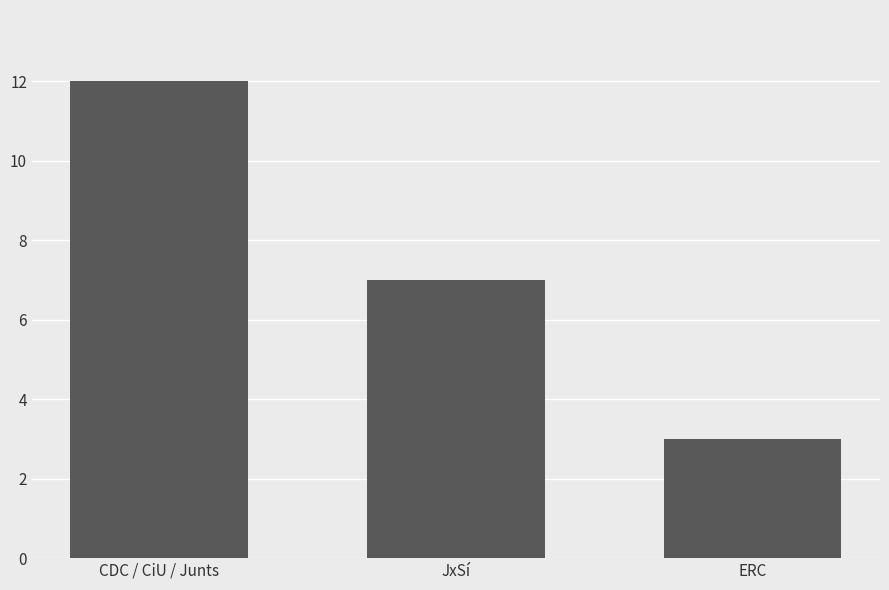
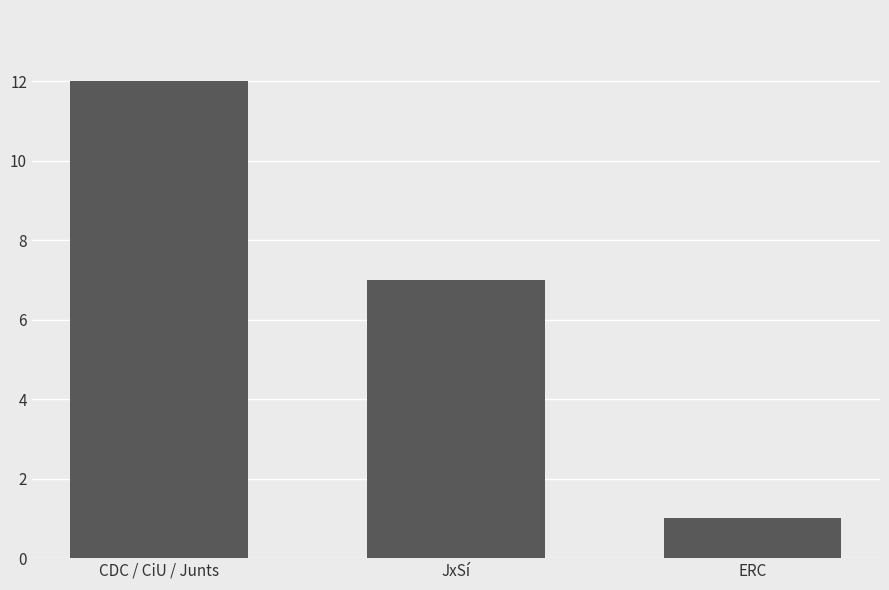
  {
    "CDC / CiU / Junts": 12,
    "JxSí": 7,
-   "ERC": 3
+   "ERC": 1
  }
